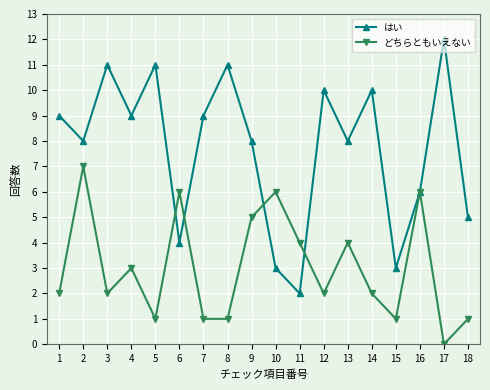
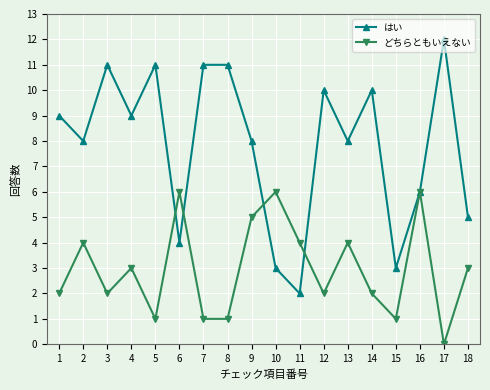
  {
    "はい": {
      "1": 9,
      "2": 8,
      "3": 11,
      "4": 9,
      "5": 11,
      "6": 4,
-     "7": 9,
+     "7": 11,
      "8": 11,
      "9": 8,
      "10": 3,
      "11": 2,
      "12": 10,
      "13": 8,
      "14": 10,
      "15": 3,
      "18": 5
    },
    "どちらともいえない": {
      "1": 2,
-     "2": 7,
+     "2": 4,
      "3": 2,
      "4": 3,
      "5": 1,
      "6": 6,
      "7": 1,
      "8": 1,
      "9": 5,
      "10": 6,
      "11": 4,
      "12": 2,
      "13": 4,
      "14": 2,
      "15": 1,
      "17": 0,
-     "18": 1
+     "18": 3
    }
  }
